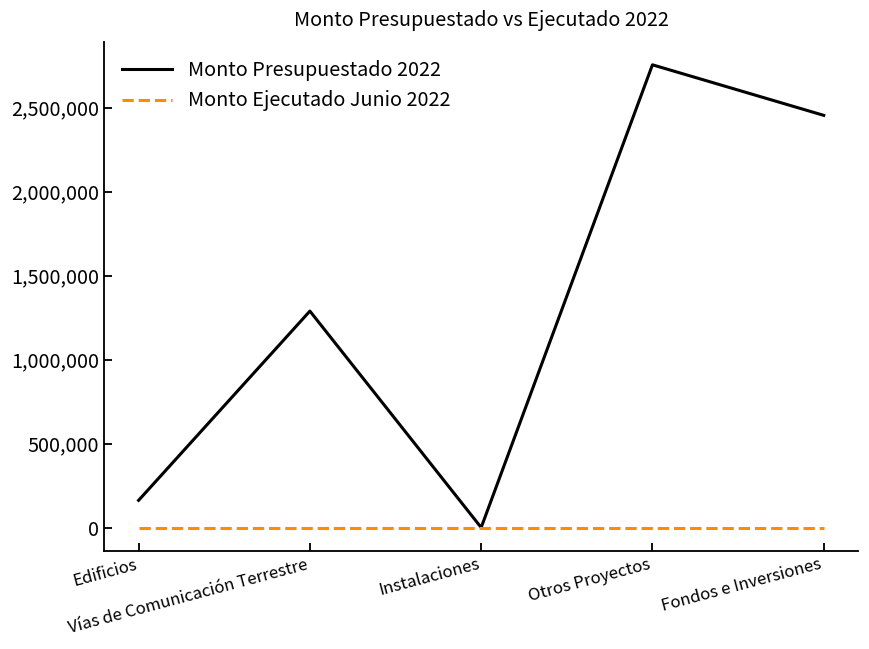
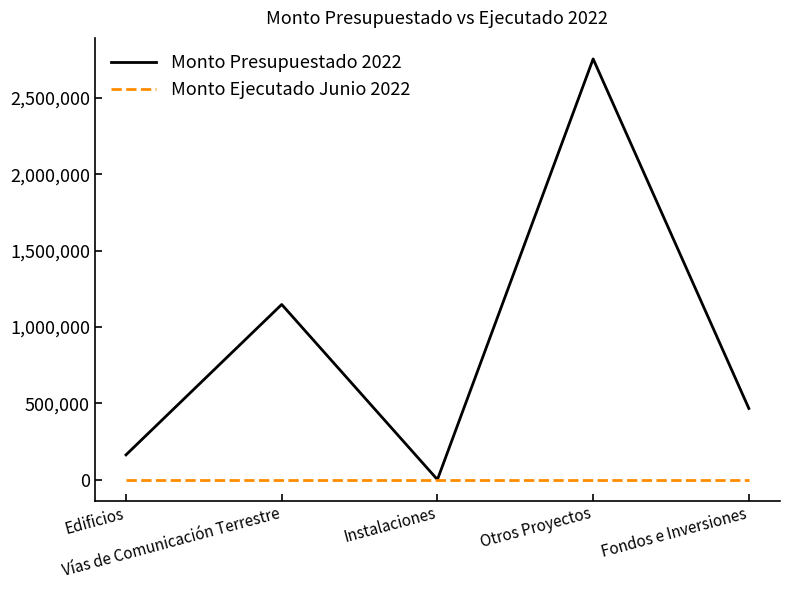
  {
    "Monto Presupuestado 2022": {
      "Edificios": "160,000",
-     "Vías de Comunicación Terrestre": "1,290,000",
+     "Vías de Comunicación Terrestre": "1,150,000",
      "Otros Proyectos": "2,760,000",
-     "Fondos e Inversiones": "2,450,000"
+     "Fondos e Inversiones": "470,000"
    },
    "Monto Ejecutado Junio 2022": {
      "Edificios": "0",
      "Vías de Comunicación Terrestre": "0",
      "Otros Proyectos": "0",
      "Fondos e Inversiones": "0"
    }
  }
